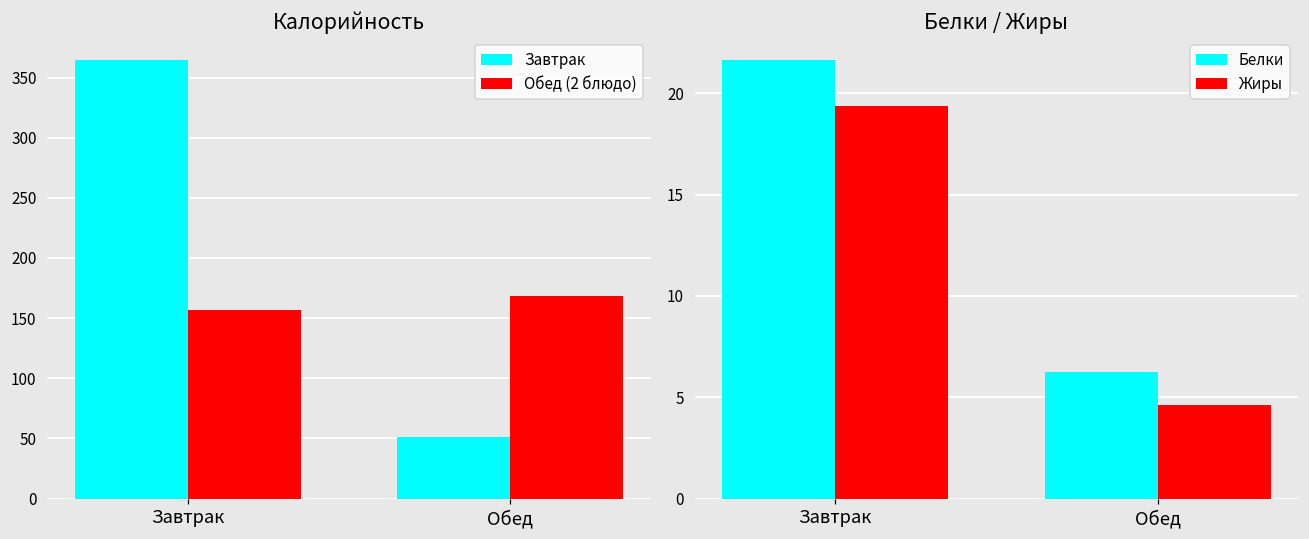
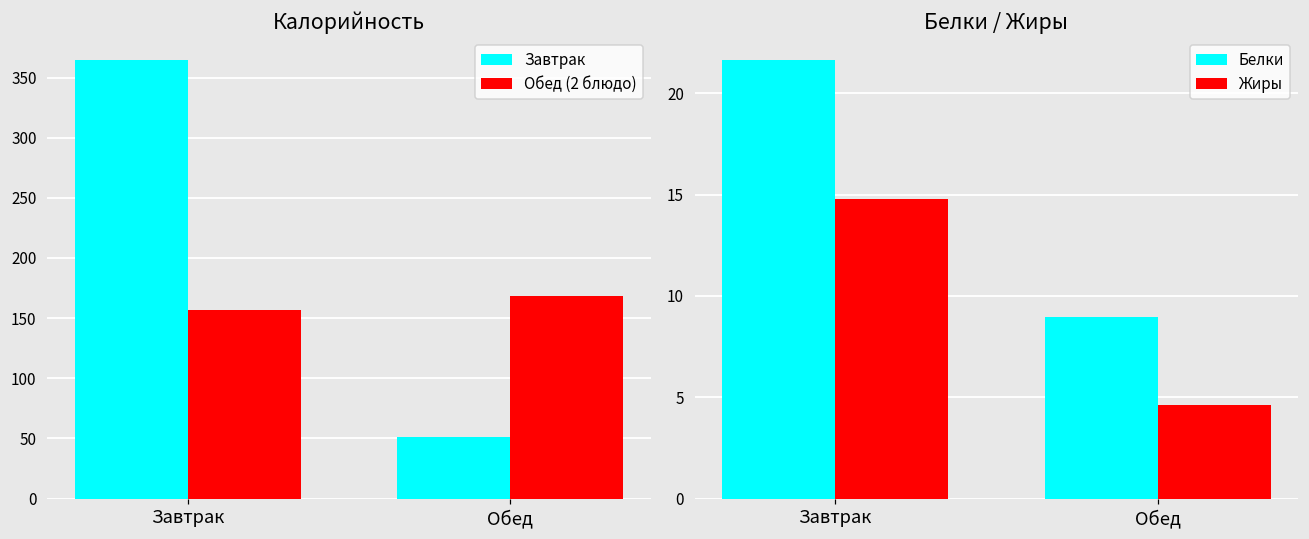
  {
    "Калорийность": {
      "Завтрак": {
        "Завтрак": 365,
        "Обед": 51
      },
      "Обед (2 блюдо)": {
        "Завтрак": 157,
        "Обед": 168
      }
    },
    "Белки / Жиры": {
      "Белки": {
        "Завтрак": 21.7,
-       "Обед": 6.3
+       "Обед": 9.0
      },
      "Жиры": {
-       "Завтрак": 19.4,
+       "Завтрак": 14.8,
        "Обед": 4.6
      }
    }
  }
